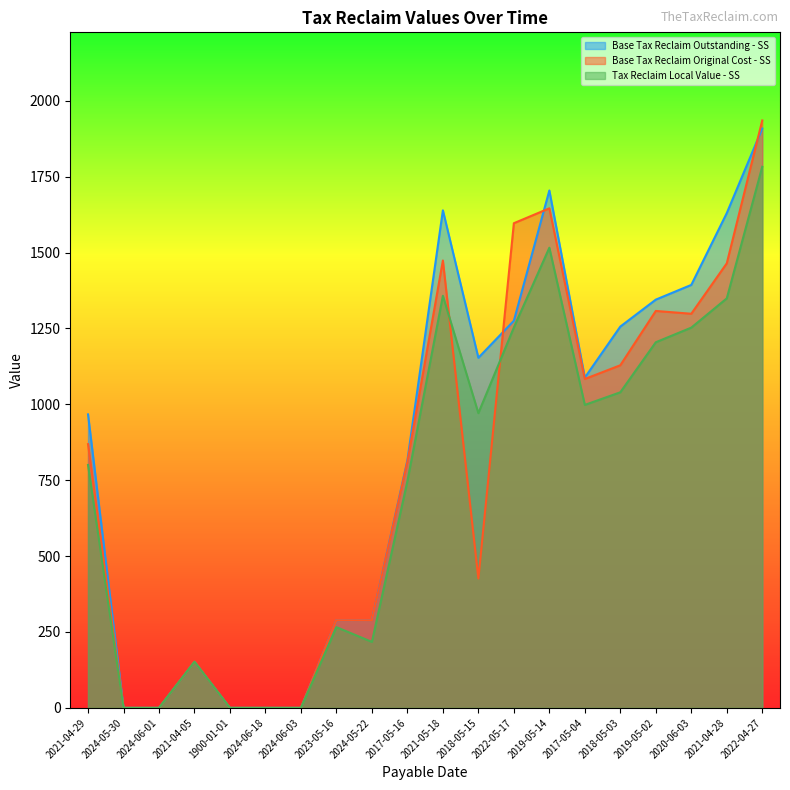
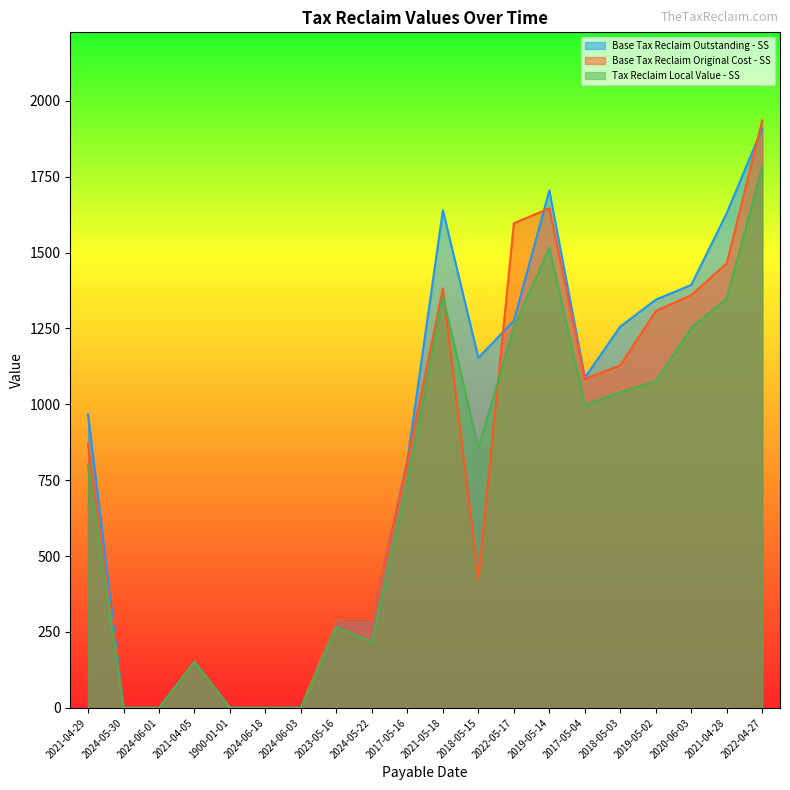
  {
    "Base Tax Reclaim Outstanding - SS": {
      "2021-04-29": 970,
      "2021-05-18": 1640,
      "2018-05-15": 1150,
      "2022-05-17": 1280,
      "2019-05-14": 1700,
      "2018-05-03": 1260,
      "2019-05-02": 1350,
      "2020-06-03": 1390,
      "2021-04-28": 1630,
      "2022-04-27": 1910
    },
    "Base Tax Reclaim Original Cost - SS": {
      "2021-04-29": 870,
-     "2021-05-18": 1470,
+     "2021-05-18": 1380,
      "2018-05-15": 430,
      "2022-05-17": 1600,
      "2019-05-14": 1650,
      "2018-05-03": 1130,
      "2019-05-02": 1310,
-     "2020-06-03": 1300,
+     "2020-06-03": 1360,
      "2021-04-28": 1460,
      "2022-04-27": 1940
    },
    "Tax Reclaim Local Value - SS": {
      "2021-04-29": 800,
      "2023-05-16": 270,
      "2024-05-22": 220,
      "2017-05-16": 750,
      "2021-05-18": 1360,
-     "2018-05-15": 970,
+     "2018-05-15": 860,
      "2022-05-17": 1250,
      "2019-05-14": 1520,
      "2017-05-04": 1000,
      "2018-05-03": 1040,
-     "2019-05-02": 1200,
+     "2019-05-02": 1080,
      "2020-06-03": 1250,
      "2021-04-28": 1350,
      "2022-04-27": 1780
    }
  }
